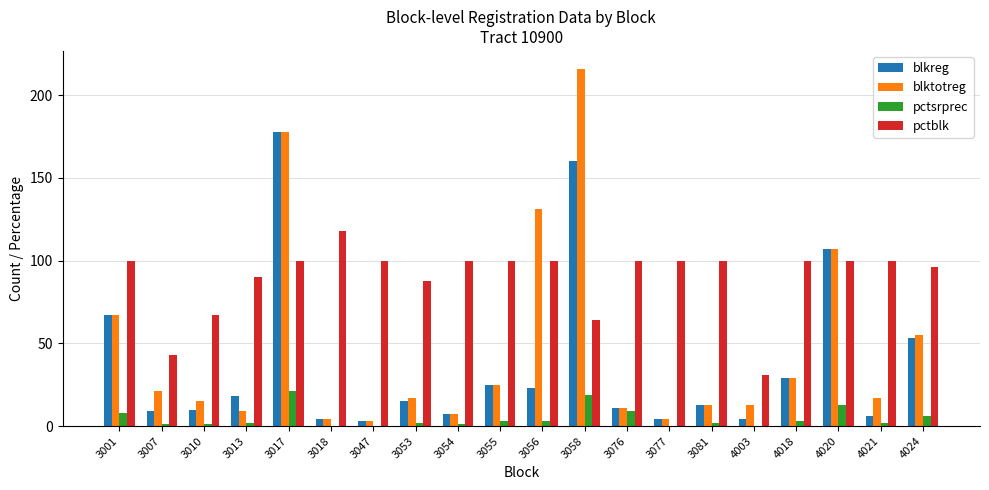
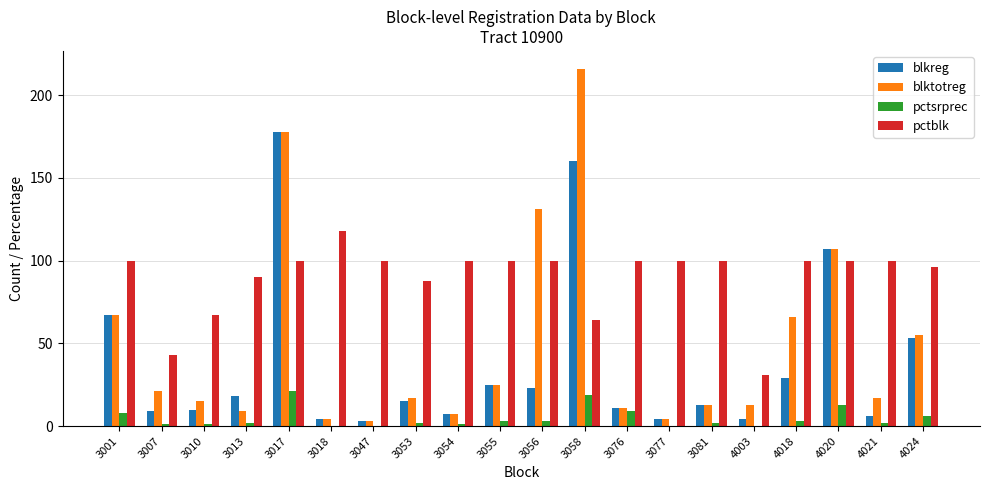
  {
    "blkreg": {
      "3001": 67,
      "3007": 9,
      "3010": 10,
      "3013": 18,
      "3017": 178,
      "3018": 4,
      "3047": 3,
      "3053": 15,
      "3054": 7,
      "3055": 25,
      "3056": 23,
      "3058": 160,
      "3076": 11,
      "3077": 4,
      "3081": 13,
      "4003": 4,
      "4018": 29,
      "4020": 107,
      "4021": 6,
      "4024": 53
    },
    "blktotreg": {
      "3001": 67,
      "3007": 21,
      "3010": 15,
      "3013": 9,
      "3017": 178,
      "3018": 4,
      "3047": 3,
      "3053": 17,
      "3054": 7,
      "3055": 25,
      "3056": 131,
      "3058": 216,
      "3076": 11,
      "3077": 4,
      "3081": 13,
      "4003": 13,
-     "4018": 29,
+     "4018": 66,
      "4020": 107,
      "4021": 17,
      "4024": 55
    },
    "pctsrprec": {
      "3001": 8,
      "3013": 2,
      "3017": 21,
      "3018": 0,
      "3047": 0,
      "3053": 2,
      "3055": 3,
      "3056": 3,
      "3058": 19,
      "3076": 9,
      "3077": 0,
      "3081": 2,
      "4003": 0,
      "4018": 3,
      "4020": 13,
      "4021": 2,
      "4024": 6
    },
    "pctblk": {
      "3001": 100,
      "3007": 43,
      "3010": 67,
      "3013": 90,
      "3017": 100,
      "3018": 118,
      "3047": 100,
      "3053": 88,
      "3054": 100,
      "3055": 100,
      "3056": 100,
      "3058": 64,
      "3076": 100,
      "3077": 100,
      "3081": 100,
      "4003": 31,
      "4018": 100,
      "4020": 100,
      "4021": 100,
      "4024": 96
    }
  }
